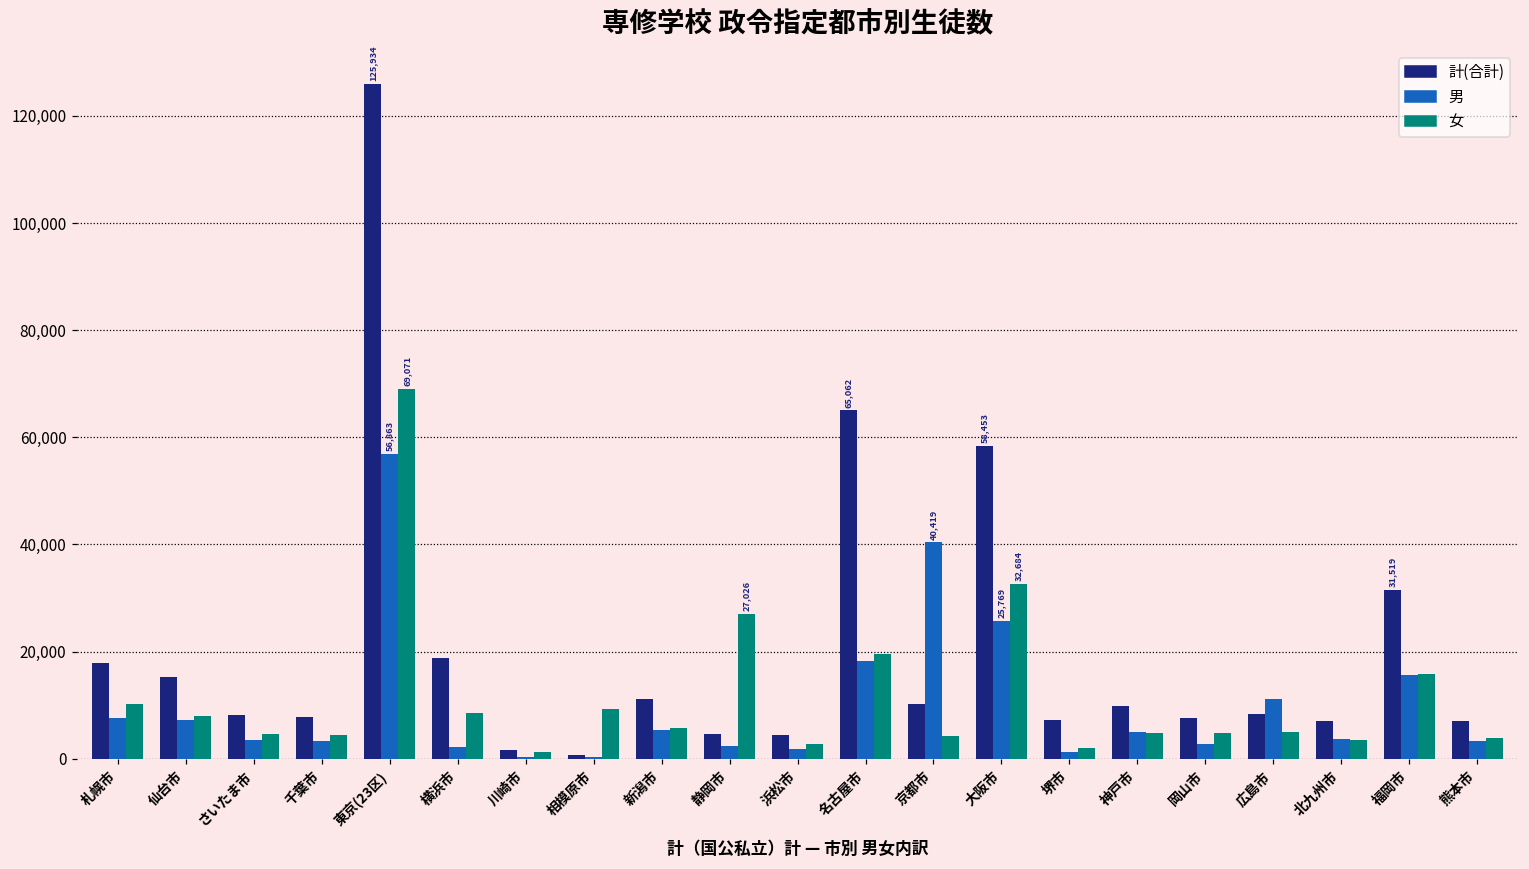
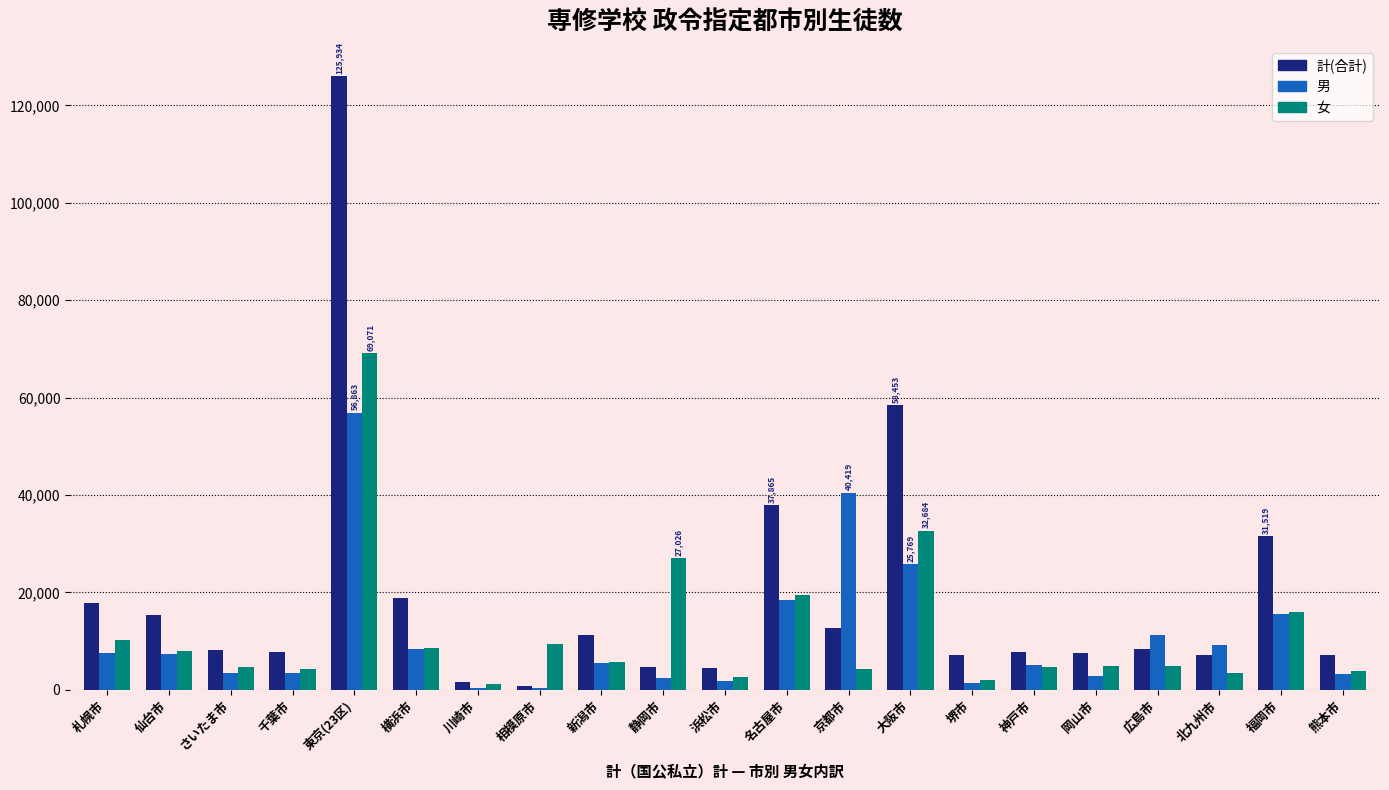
  {
    "計(合計)": {
      "東京(23区)": "125,934",
-     "名古屋市": "65,062",
-     "京都市": "10,000",
+     "名古屋市": "37,865",
+     "京都市": "13,000",
      "大阪市": "58,453",
-     "神戸市": "10,000",
+     "神戸市": "8,000",
      "福岡市": "31,519"
    },
    "男": {
      "札幌市": "8,000",
      "仙台市": "7,000",
      "さいたま市": "4,000",
      "千葉市": "3,000",
-     "横浜市": "2,000",
+     "横浜市": "8,000",
      "新潟市": "5,000",
      "静岡市": "2,000",
      "浜松市": "2,000",
      "名古屋市": "18,000",
      "堺市": "1,000",
      "神戸市": "5,000",
      "岡山市": "3,000",
      "広島市": "11,000",
-     "北九州市": "4,000",
+     "北九州市": "9,000",
      "福岡市": "16,000",
      "熊本市": "3,000"
    },
    "女": {
      "東京(23区)": "69,071",
      "静岡市": "27,026",
      "大阪市": "32,684"
    }
  }
